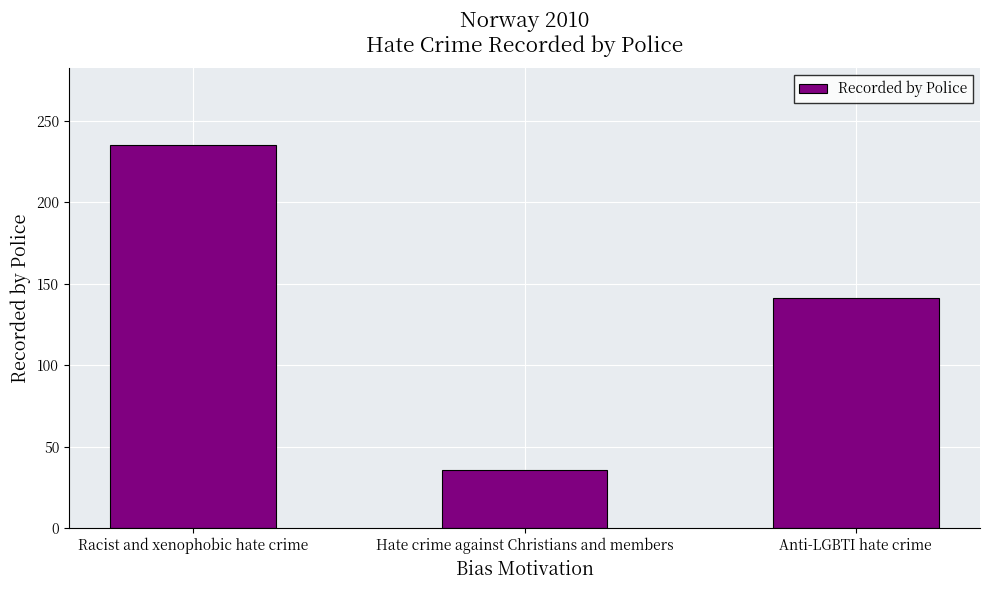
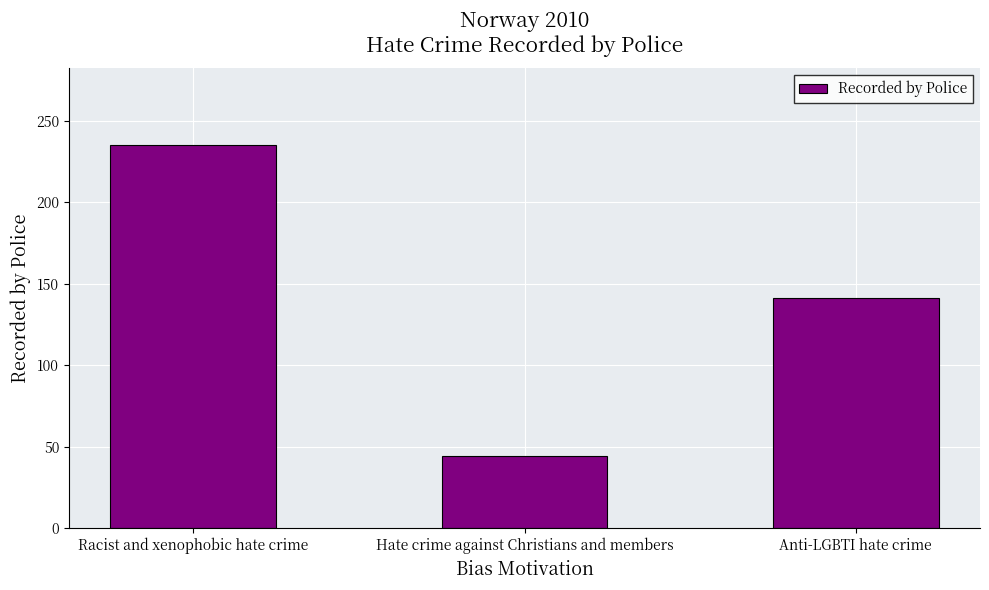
  {
    "Racist and xenophobic hate crime": 235,
-   "Hate crime against Christians and members": 36,
+   "Hate crime against Christians and members": 44,
    "Anti-LGBTI hate crime": 141
  }
